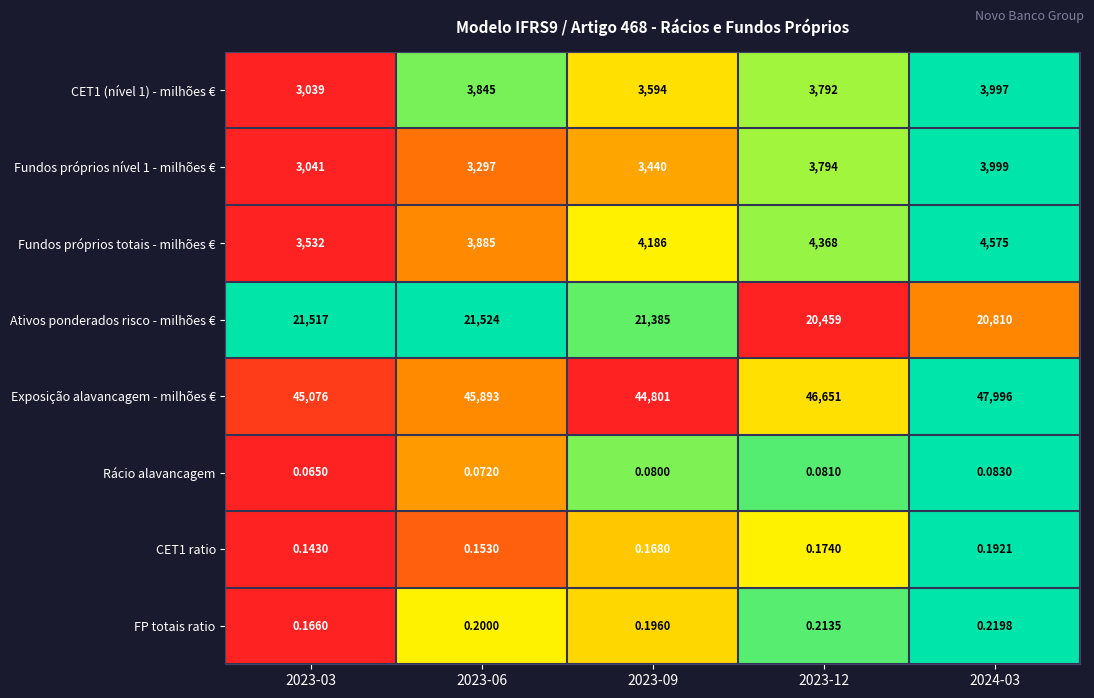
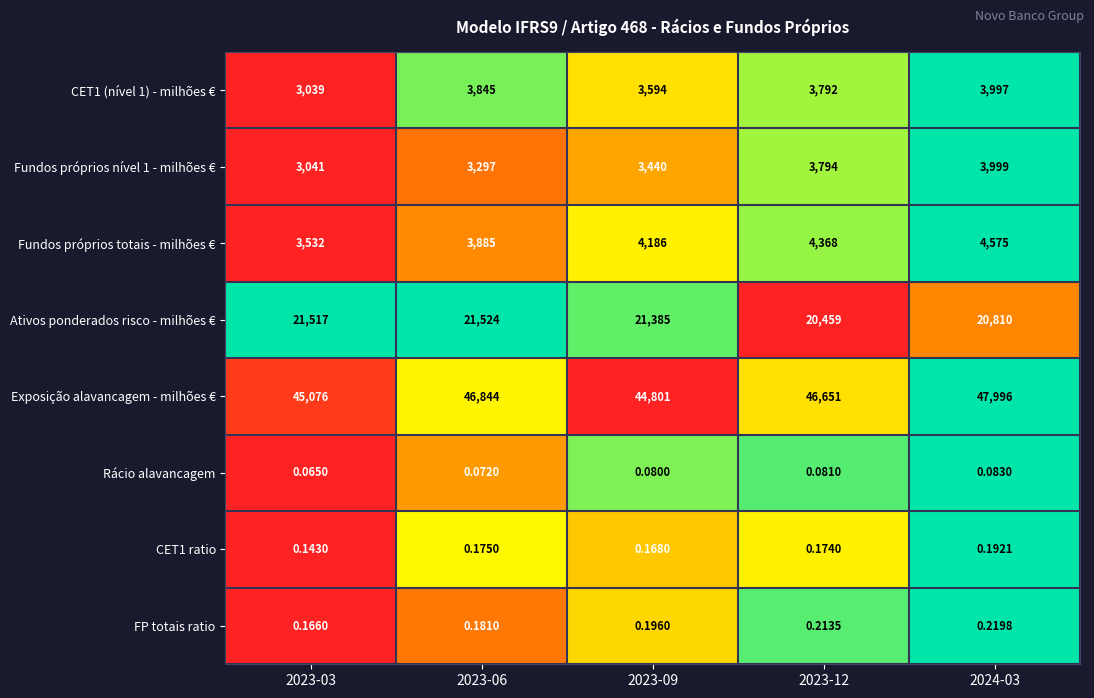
  {
    "CET1 (nível 1) - milhões €": {
      "2023-03": "3,039",
      "2023-06": "3,845",
      "2023-09": "3,594",
      "2023-12": "3,792",
      "2024-03": "3,997"
    },
    "Fundos próprios nível 1 - milhões €": {
      "2023-03": "3,041",
      "2023-06": "3,297",
      "2023-09": "3,440",
      "2023-12": "3,794",
      "2024-03": "3,999"
    },
    "Fundos próprios totais - milhões €": {
      "2023-03": "3,532",
      "2023-06": "3,885",
      "2023-09": "4,186",
      "2023-12": "4,368",
      "2024-03": "4,575"
    },
    "Ativos ponderados risco - milhões €": {
      "2023-03": "21,517",
      "2023-06": "21,524",
      "2023-09": "21,385",
      "2023-12": "20,459",
      "2024-03": "20,810"
    },
    "Exposição alavancagem - milhões €": {
      "2023-03": "45,076",
-     "2023-06": "45,893",
+     "2023-06": "46,844",
      "2023-09": "44,801",
      "2023-12": "46,651",
      "2024-03": "47,996"
    },
    "Rácio alavancagem": {
      "2023-03": "0.0650",
      "2023-06": "0.0720",
      "2023-09": "0.0800",
      "2023-12": "0.0810",
      "2024-03": "0.0830"
    },
    "CET1 ratio": {
      "2023-03": "0.1430",
-     "2023-06": "0.1530",
+     "2023-06": "0.1750",
      "2023-09": "0.1680",
      "2023-12": "0.1740",
      "2024-03": "0.1921"
    },
    "FP totais ratio": {
      "2023-03": "0.1660",
-     "2023-06": "0.2000",
+     "2023-06": "0.1810",
      "2023-09": "0.1960",
      "2023-12": "0.2135",
      "2024-03": "0.2198"
    }
  }
